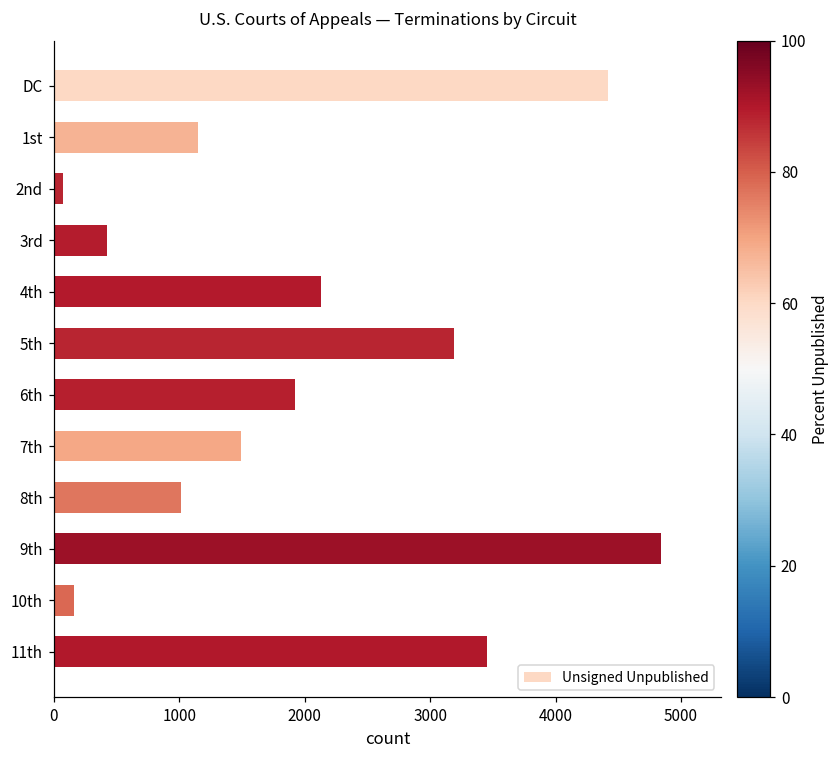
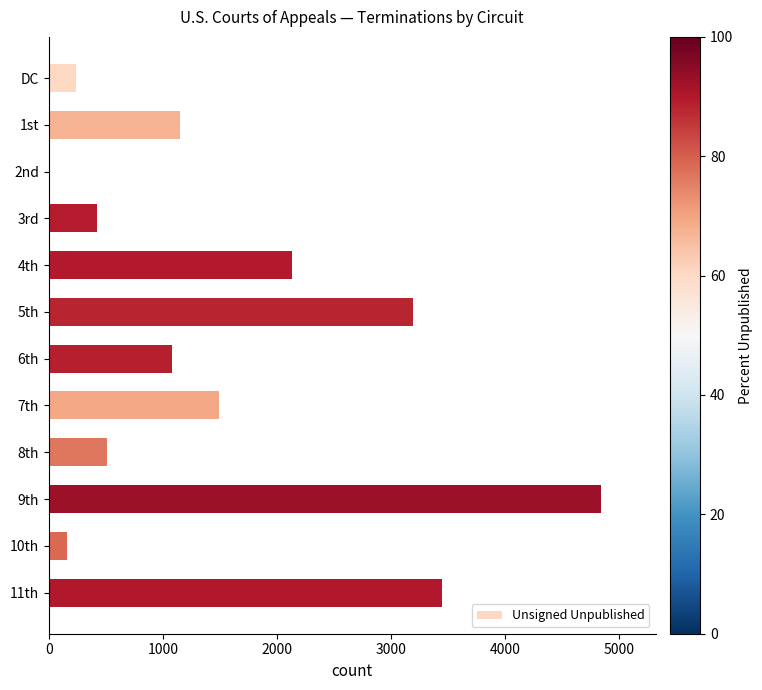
  {
-   "DC": 4420,
+   "DC": 240,
    "1st": 1150,
-   "2nd": 80,
+   "2nd": 0,
    "3rd": 420,
    "4th": 2130,
    "5th": 3190,
-   "6th": 1930,
+   "6th": 1080,
    "7th": 1500,
-   "8th": 1020,
+   "8th": 510,
    "9th": 4840,
    "10th": 160,
    "11th": 3450
  }
